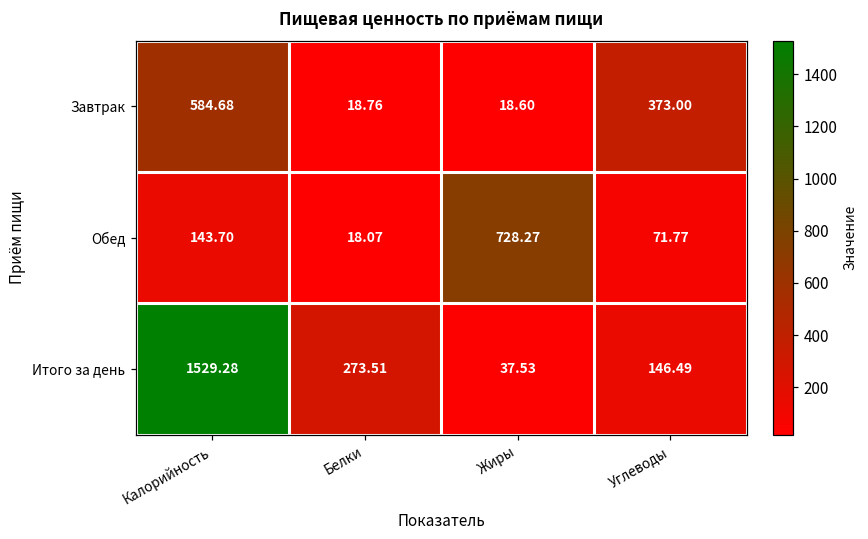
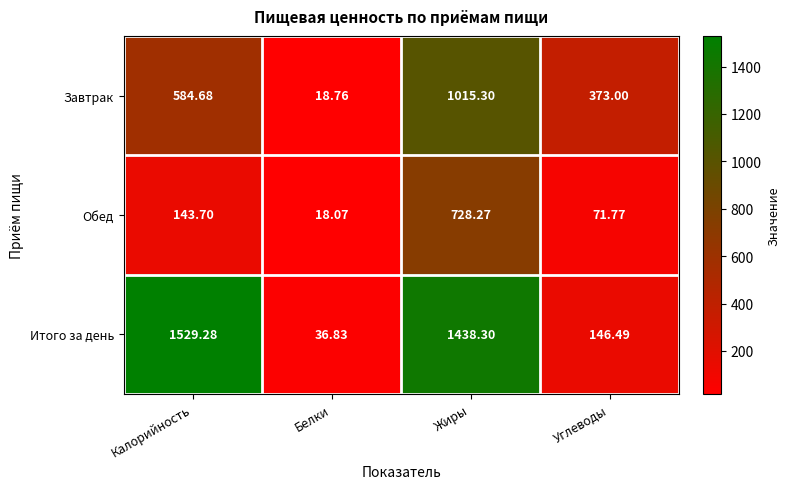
  {
    "Завтрак": {
      "Калорийность": 584.68,
      "Белки": 18.76,
-     "Жиры": 18.60,
+     "Жиры": 1015.30,
      "Углеводы": 373.00
    },
    "Обед": {
      "Калорийность": 143.70,
      "Белки": 18.07,
      "Жиры": 728.27,
      "Углеводы": 71.77
    },
    "Итого за день": {
      "Калорийность": 1529.28,
-     "Белки": 273.51,
-     "Жиры": 37.53,
+     "Белки": 36.83,
+     "Жиры": 1438.30,
      "Углеводы": 146.49
    }
  }
